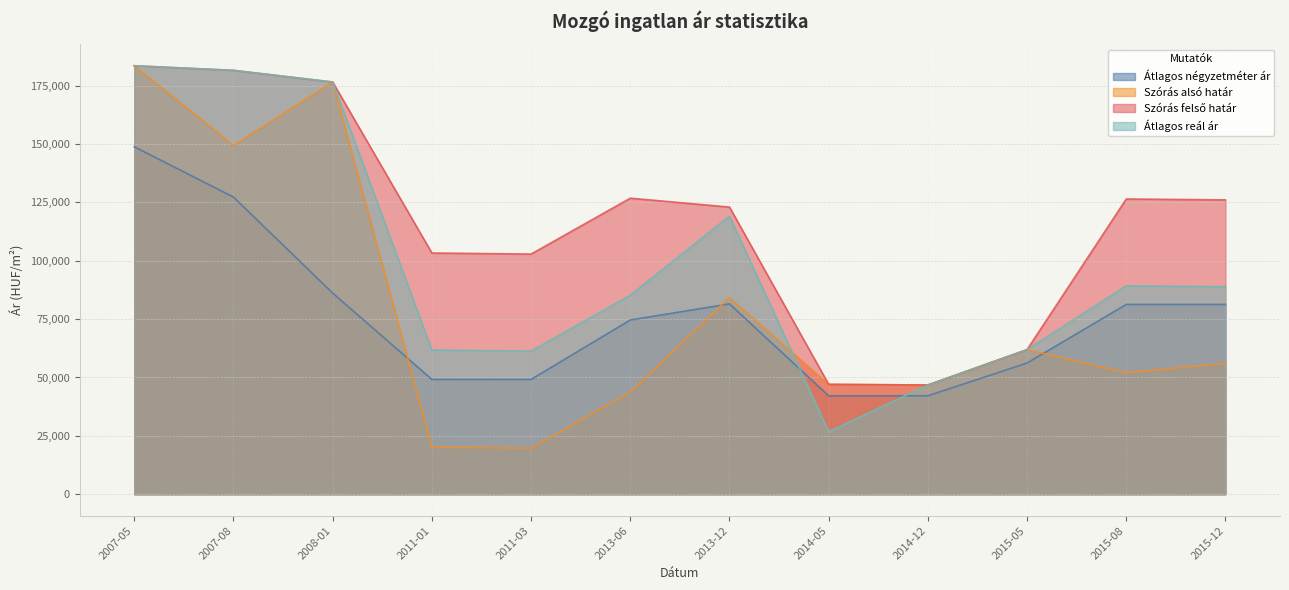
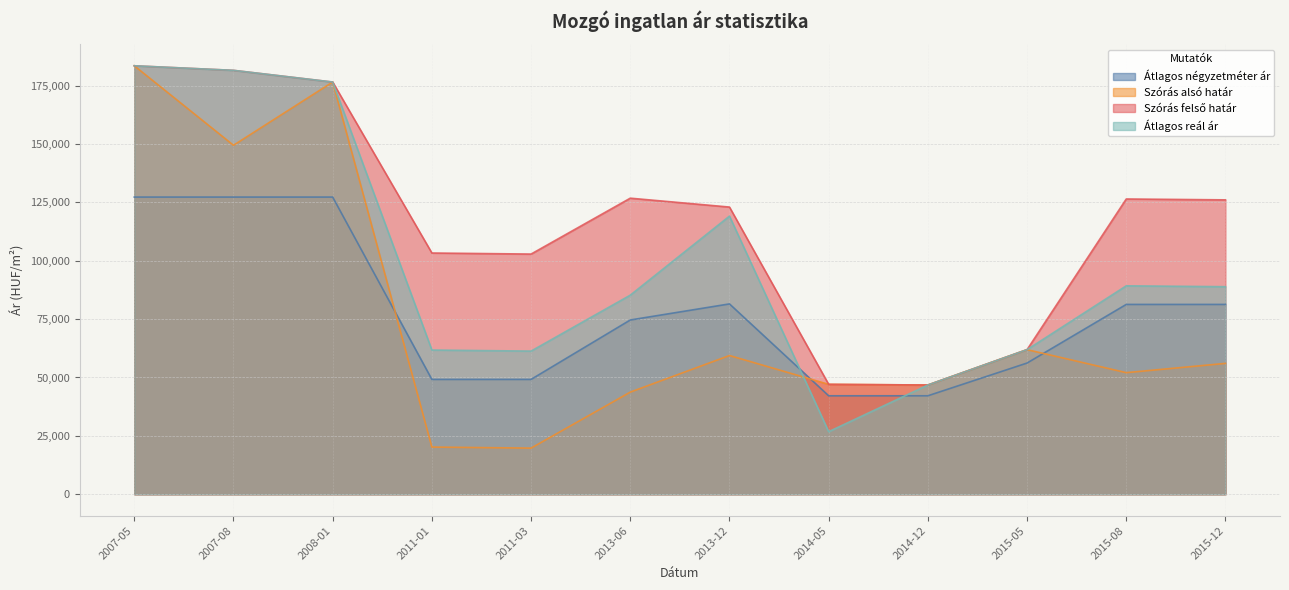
  {
    "Átlagos négyzetméter ár": {
-     "2007-05": "149,000",
+     "2007-05": "127,000",
      "2007-08": "127,000",
-     "2008-01": "86,000",
+     "2008-01": "127,000",
      "2011-01": "49,000",
      "2011-03": "49,000",
      "2013-06": "75,000",
      "2013-12": "82,000",
      "2014-05": "42,000",
      "2014-12": "42,000",
      "2015-05": "56,000",
      "2015-08": "81,000",
      "2015-12": "81,000"
    },
    "Szórás alsó határ": {
      "2007-08": "149,000",
      "2011-01": "20,000",
      "2011-03": "20,000",
      "2013-06": "44,000",
-     "2013-12": "84,000",
+     "2013-12": "59,000",
      "2015-08": "52,000",
      "2015-12": "56,000"
    },
    "Szórás felső határ": {
      "2011-01": "103,000",
      "2011-03": "103,000",
      "2013-06": "127,000",
      "2013-12": "123,000",
      "2015-08": "126,000",
      "2015-12": "126,000"
    },
    "Átlagos reál ár": {
      "2011-01": "62,000",
      "2011-03": "61,000",
      "2013-06": "85,000",
      "2013-12": "119,000",
      "2014-05": "27,000",
      "2015-08": "89,000",
      "2015-12": "89,000"
    }
  }
